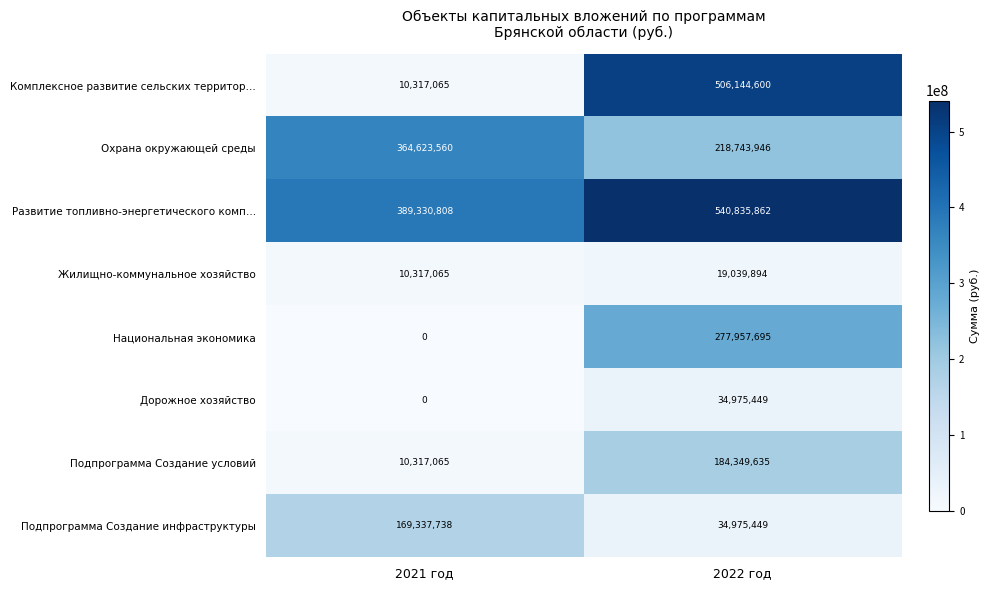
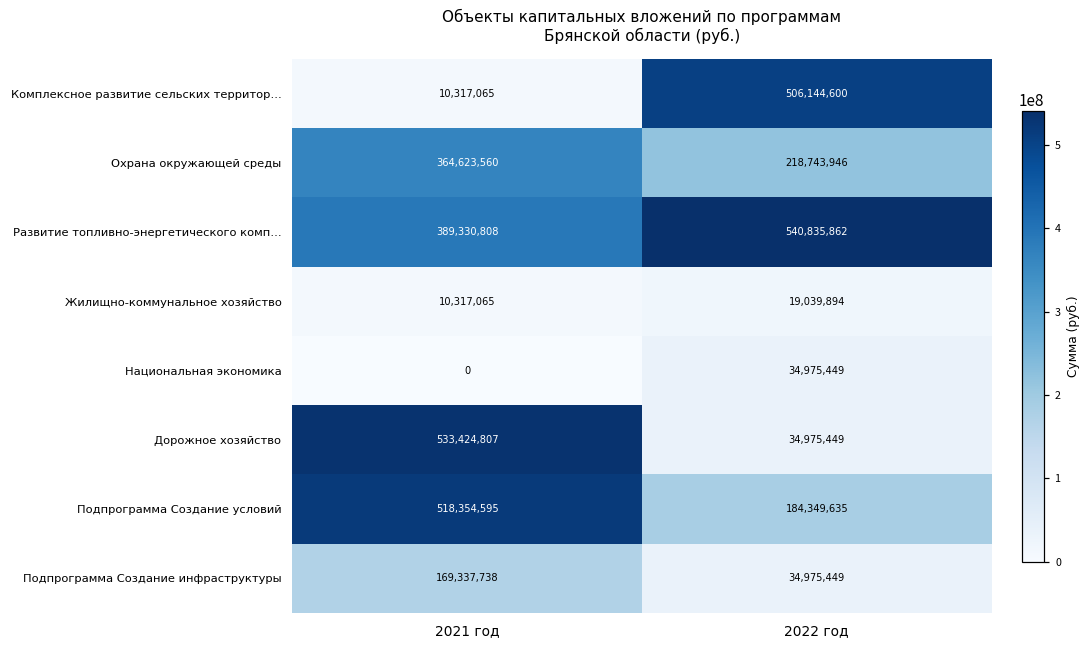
  {
    "Комплексное развитие сельских территор…": {
      "2021 год": "10,317,065",
      "2022 год": "506,144,600"
    },
    "Охрана окружающей среды": {
      "2021 год": "364,623,560",
      "2022 год": "218,743,946"
    },
    "Развитие топливно-энергетического комп…": {
      "2021 год": "389,330,808",
      "2022 год": "540,835,862"
    },
    "Жилищно-коммунальное хозяйство": {
      "2021 год": "10,317,065",
      "2022 год": "19,039,894"
    },
    "Национальная экономика": {
      "2021 год": "0",
-     "2022 год": "277,957,695"
+     "2022 год": "34,975,449"
    },
    "Дорожное хозяйство": {
-     "2021 год": "0",
+     "2021 год": "533,424,807",
      "2022 год": "34,975,449"
    },
    "Подпрограмма Создание условий": {
-     "2021 год": "10,317,065",
+     "2021 год": "518,354,595",
      "2022 год": "184,349,635"
    },
    "Подпрограмма Создание инфраструктуры": {
      "2021 год": "169,337,738",
      "2022 год": "34,975,449"
    }
  }
